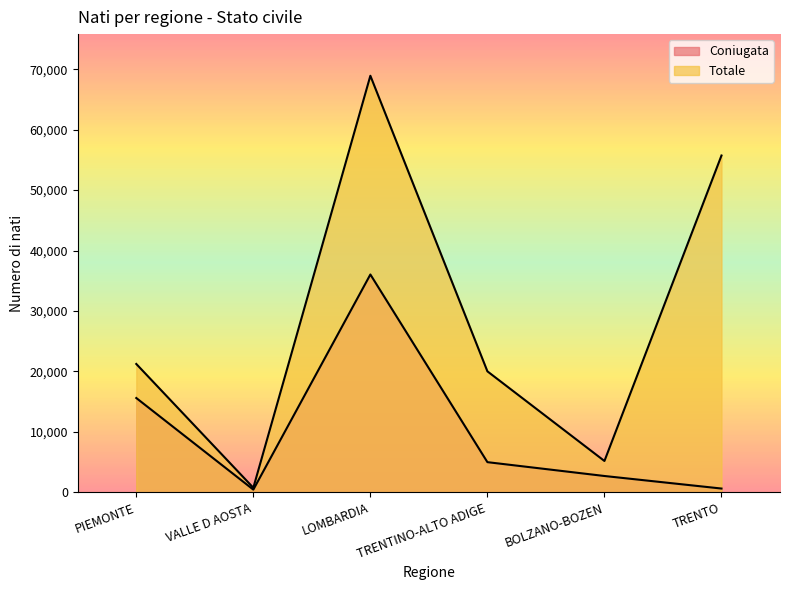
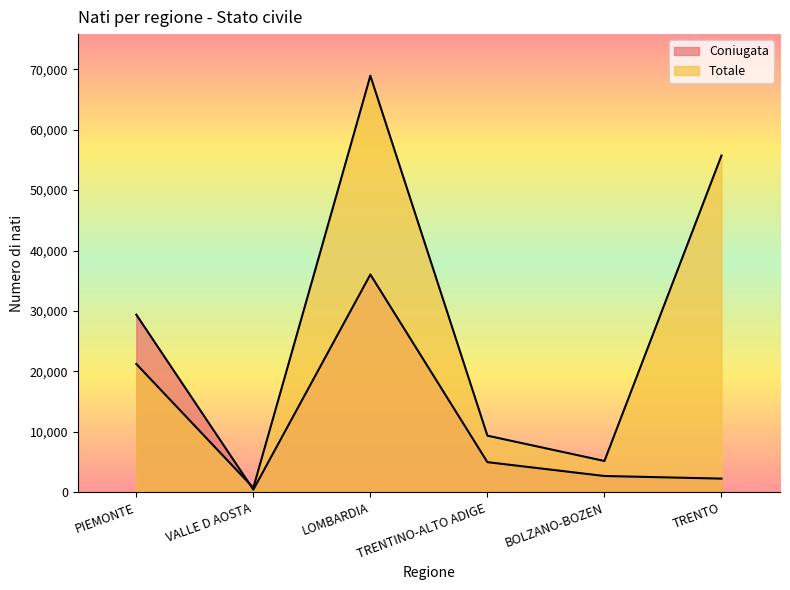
  {
    "Coniugata": {
-     "PIEMONTE": "16,000",
+     "PIEMONTE": "29,000",
      "LOMBARDIA": "36,000",
      "TRENTINO-ALTO ADIGE": "5,000",
      "BOLZANO-BOZEN": "3,000",
-     "TRENTO": "1,000"
+     "TRENTO": "2,000"
    },
    "Totale": {
      "PIEMONTE": "21,000",
      "LOMBARDIA": "69,000",
-     "TRENTINO-ALTO ADIGE": "20,000",
+     "TRENTINO-ALTO ADIGE": "9,000",
      "BOLZANO-BOZEN": "5,000",
      "TRENTO": "56,000"
    }
  }
